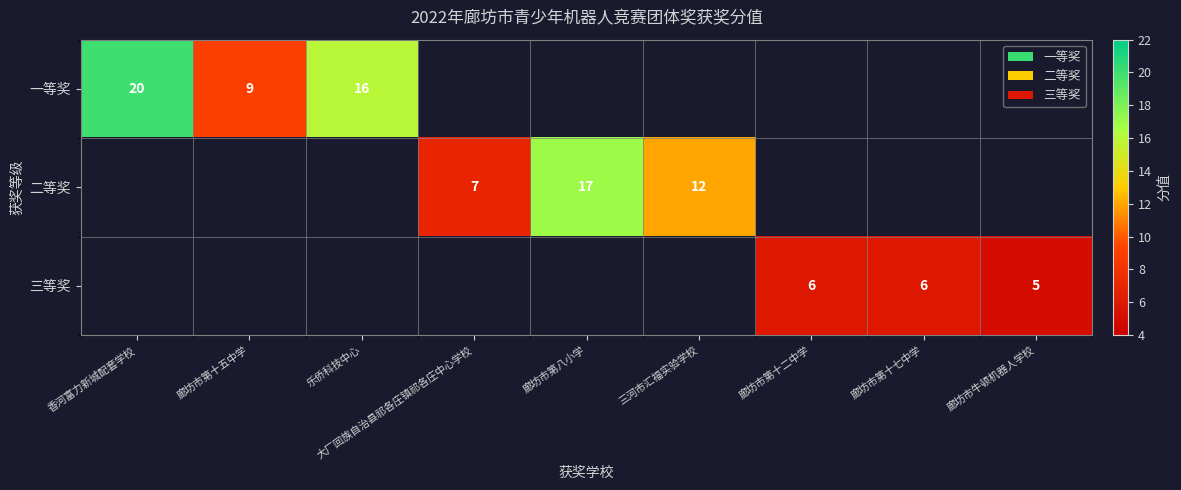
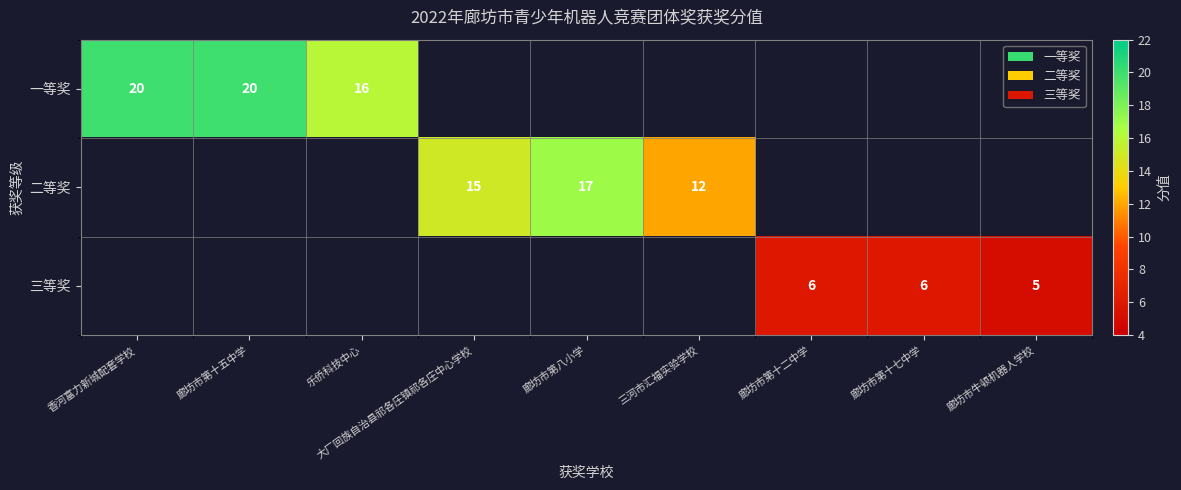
  {
    "一等奖": {
      "香河富力新城配套学校": 20,
-     "廊坊市第十五中学": 9,
+     "廊坊市第十五中学": 20,
      "乐侨科技中心": 16
    },
    "二等奖": {
-     "大厂回族自治县祁各庄镇祁各庄中心学校": 7,
+     "大厂回族自治县祁各庄镇祁各庄中心学校": 15,
      "廊坊市第八小学": 17,
      "三河市汇福实验学校": 12
    },
    "三等奖": {
      "廊坊市第十二中学": 6,
      "廊坊市第十七中学": 6,
      "廊坊市牛顿机器人学校": 5
    }
  }
